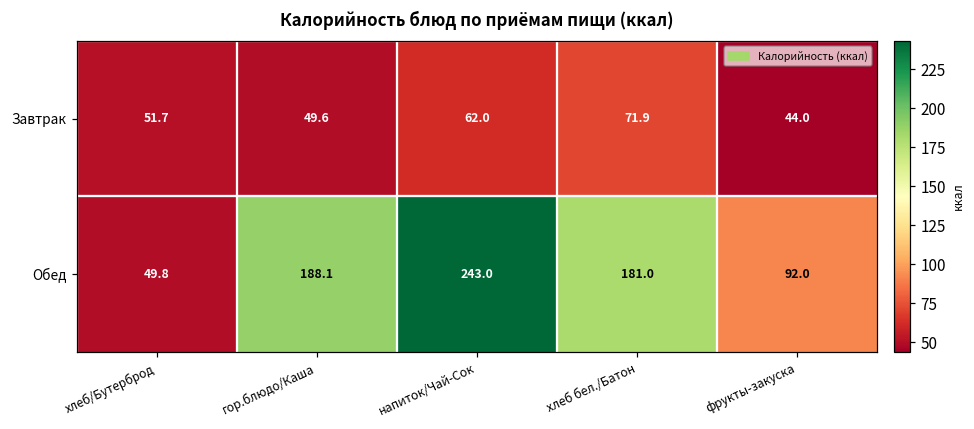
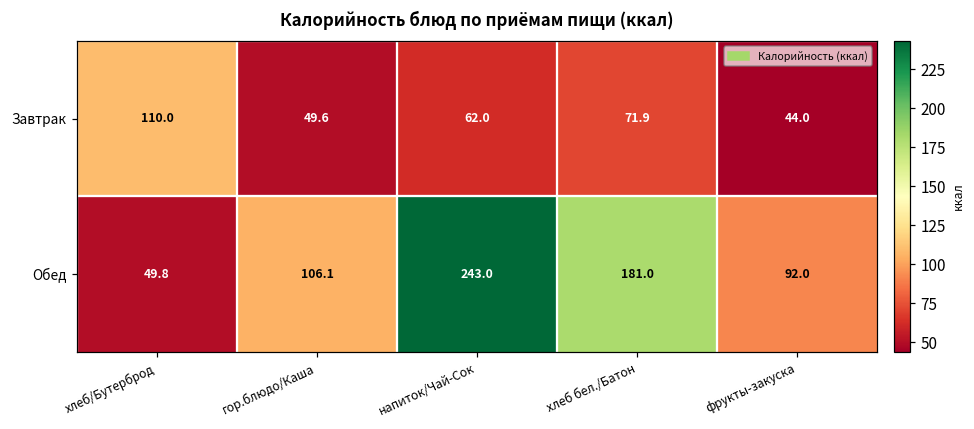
  {
    "Завтрак": {
-     "хлеб/Бутерброд": 51.7,
+     "хлеб/Бутерброд": 110.0,
      "гор.блюдо/Каша": 49.6,
      "напиток/Чай-Сок": 62.0,
      "хлеб бел./Батон": 71.9,
      "фрукты-закуска": 44.0
    },
    "Обед": {
      "хлеб/Бутерброд": 49.8,
-     "гор.блюдо/Каша": 188.1,
+     "гор.блюдо/Каша": 106.1,
      "напиток/Чай-Сок": 243.0,
      "хлеб бел./Батон": 181.0,
      "фрукты-закуска": 92.0
    }
  }
